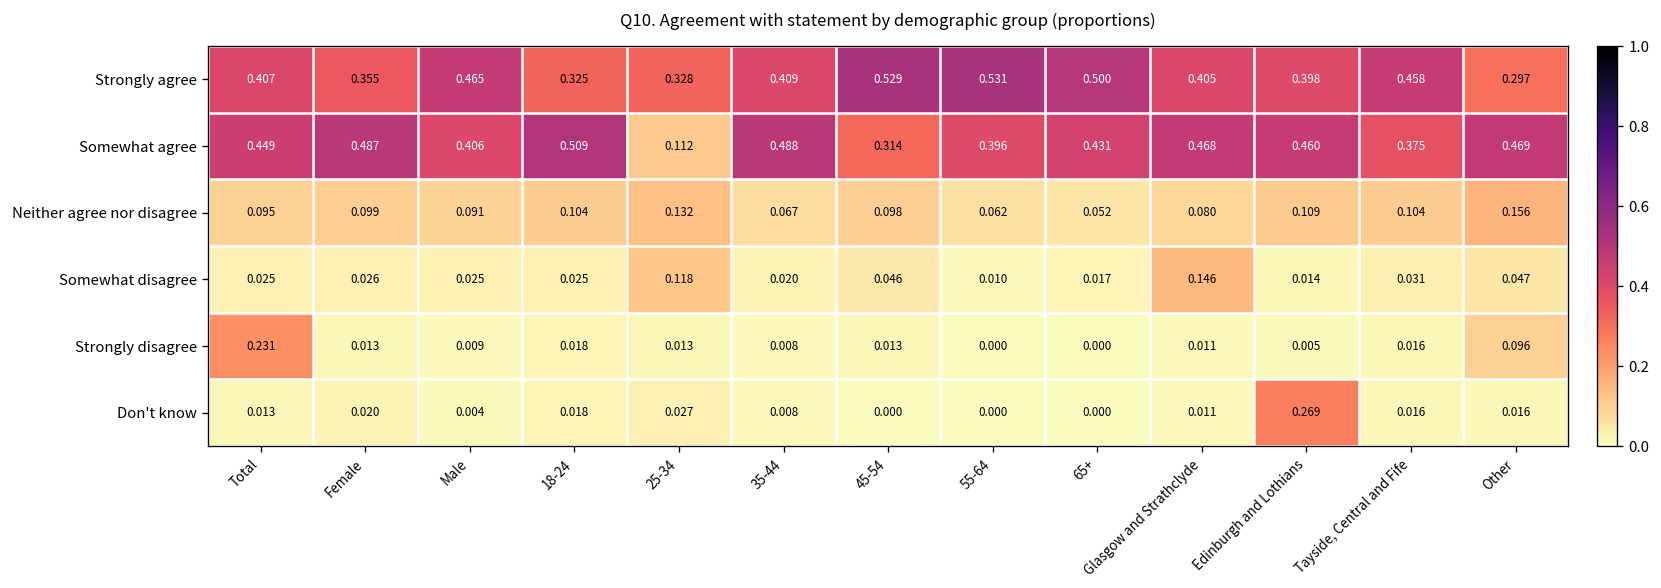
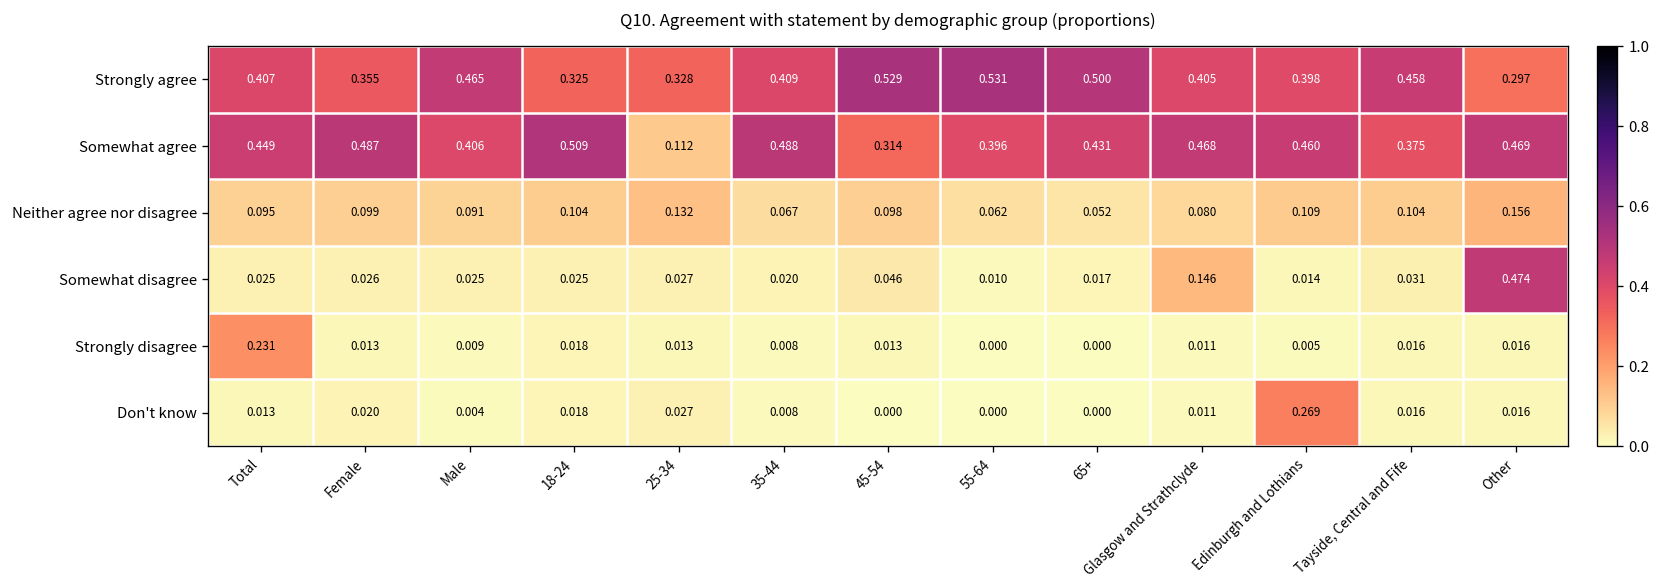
  {
    "Strongly agree": {
      "Total": 0.407,
      "Female": 0.355,
      "Male": 0.465,
      "18-24": 0.325,
      "25-34": 0.328,
      "35-44": 0.409,
      "45-54": 0.529,
      "55-64": 0.531,
      "65+": 0.500,
      "Glasgow and Strathclyde": 0.405,
      "Edinburgh and Lothians": 0.398,
      "Tayside, Central and Fife": 0.458,
      "Other": 0.297
    },
    "Somewhat agree": {
      "Total": 0.449,
      "Female": 0.487,
      "Male": 0.406,
      "18-24": 0.509,
      "25-34": 0.112,
      "35-44": 0.488,
      "45-54": 0.314,
      "55-64": 0.396,
      "65+": 0.431,
      "Glasgow and Strathclyde": 0.468,
      "Edinburgh and Lothians": 0.460,
      "Tayside, Central and Fife": 0.375,
      "Other": 0.469
    },
    "Neither agree nor disagree": {
      "Total": 0.095,
      "Female": 0.099,
      "Male": 0.091,
      "18-24": 0.104,
      "25-34": 0.132,
      "35-44": 0.067,
      "45-54": 0.098,
      "55-64": 0.062,
      "65+": 0.052,
      "Glasgow and Strathclyde": 0.080,
      "Edinburgh and Lothians": 0.109,
      "Tayside, Central and Fife": 0.104,
      "Other": 0.156
    },
    "Somewhat disagree": {
      "Total": 0.025,
      "Female": 0.026,
      "Male": 0.025,
      "18-24": 0.025,
-     "25-34": 0.118,
+     "25-34": 0.027,
      "35-44": 0.020,
      "45-54": 0.046,
      "55-64": 0.010,
      "65+": 0.017,
      "Glasgow and Strathclyde": 0.146,
      "Edinburgh and Lothians": 0.014,
      "Tayside, Central and Fife": 0.031,
-     "Other": 0.047
+     "Other": 0.474
    },
    "Strongly disagree": {
      "Total": 0.231,
      "Female": 0.013,
      "Male": 0.009,
      "18-24": 0.018,
      "25-34": 0.013,
      "35-44": 0.008,
      "45-54": 0.013,
      "55-64": 0.000,
      "65+": 0.000,
      "Glasgow and Strathclyde": 0.011,
      "Edinburgh and Lothians": 0.005,
      "Tayside, Central and Fife": 0.016,
-     "Other": 0.096
+     "Other": 0.016
    },
    "Don't know": {
      "Total": 0.013,
      "Female": 0.020,
      "Male": 0.004,
      "18-24": 0.018,
      "25-34": 0.027,
      "35-44": 0.008,
      "45-54": 0.000,
      "55-64": 0.000,
      "65+": 0.000,
      "Glasgow and Strathclyde": 0.011,
      "Edinburgh and Lothians": 0.269,
      "Tayside, Central and Fife": 0.016,
      "Other": 0.016
    }
  }
